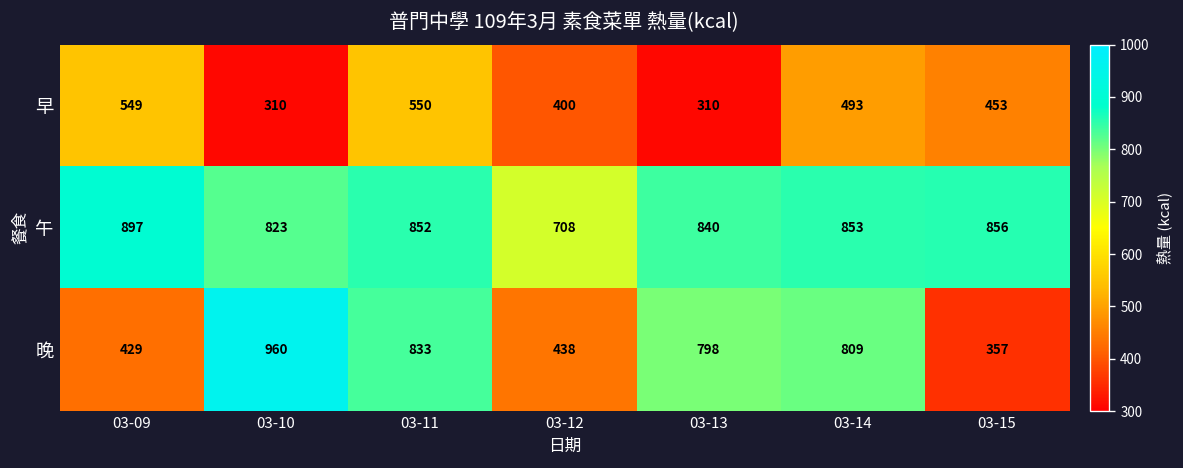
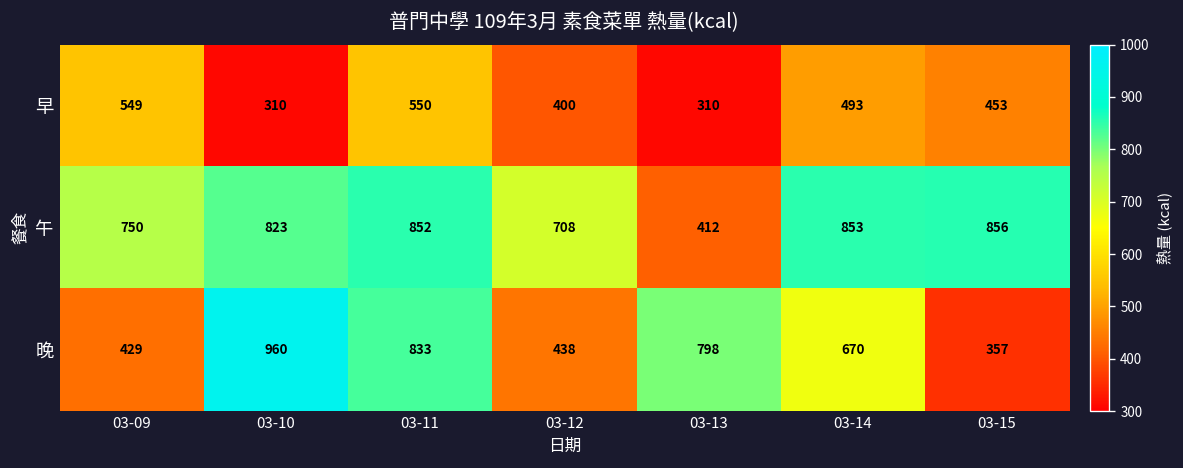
  {
    "早": {
      "03-09": 549,
      "03-10": 310,
      "03-11": 550,
      "03-12": 400,
      "03-13": 310,
      "03-14": 493,
      "03-15": 453
    },
    "午": {
-     "03-09": 897,
+     "03-09": 750,
      "03-10": 823,
      "03-11": 852,
      "03-12": 708,
-     "03-13": 840,
+     "03-13": 412,
      "03-14": 853,
      "03-15": 856
    },
    "晚": {
      "03-09": 429,
      "03-10": 960,
      "03-11": 833,
      "03-12": 438,
      "03-13": 798,
-     "03-14": 809,
+     "03-14": 670,
      "03-15": 357
    }
  }
